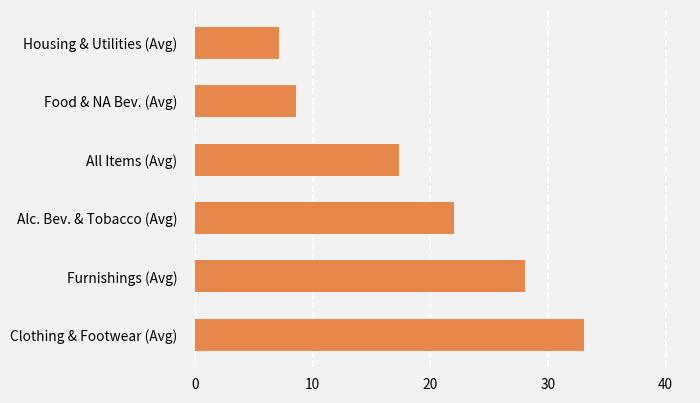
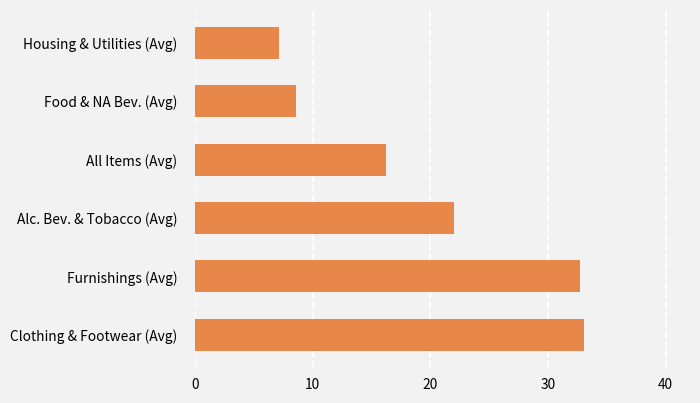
  {
    "Housing & Utilities (Avg)": 7.1,
    "Food & NA Bev. (Avg)": 8.6,
-   "All Items (Avg)": 17.4,
+   "All Items (Avg)": 16.2,
    "Alc. Bev. & Tobacco (Avg)": 22.0,
-   "Furnishings (Avg)": 28.0,
+   "Furnishings (Avg)": 32.7,
    "Clothing & Footwear (Avg)": 33.0
  }
